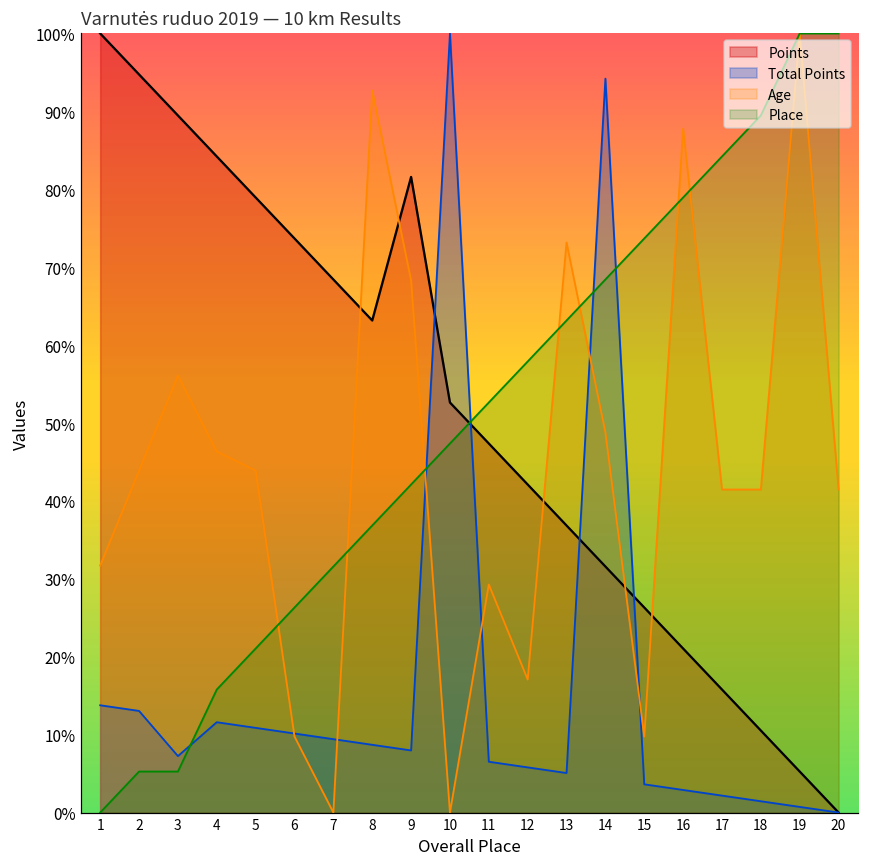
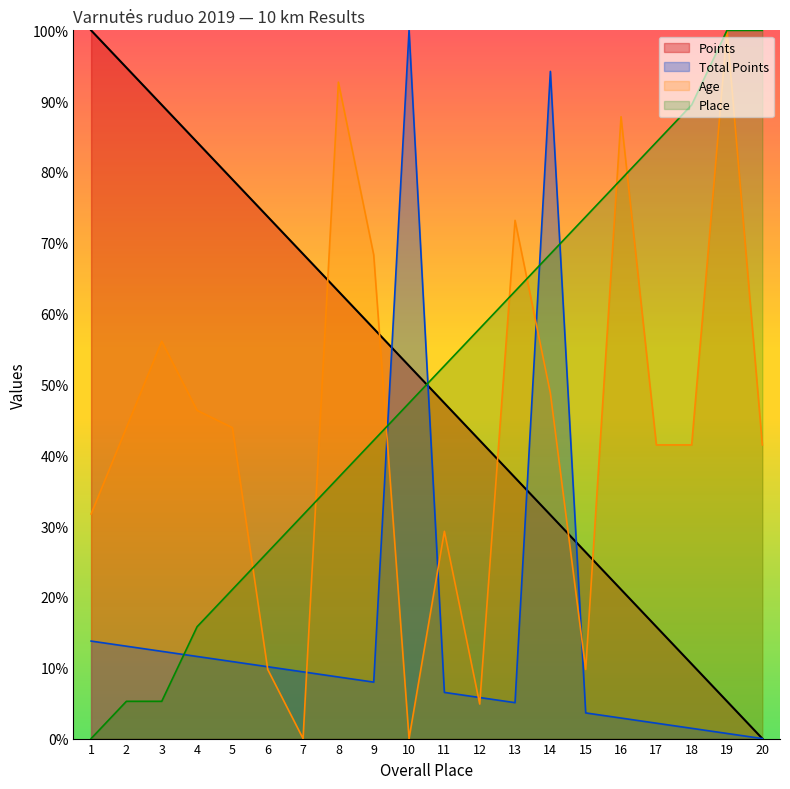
  {
    "Points": {
      "1": "100%",
      "2": "95%",
      "3": "89%",
      "4": "84%",
      "5": "79%",
      "6": "74%",
      "7": "68%",
      "8": "63%",
-     "9": "82%",
+     "9": "58%",
      "10": "53%",
      "11": "47%",
      "12": "42%",
      "13": "37%",
      "14": "32%",
      "15": "26%",
      "16": "21%",
      "17": "16%",
      "18": "11%",
      "19": "5%"
    },
    "Total Points": {
      "1": "14%",
      "2": "13%",
-     "3": "7%",
+     "3": "12%",
      "4": "12%",
      "5": "11%",
      "6": "10%",
      "7": "9%",
      "8": "9%",
      "9": "8%",
      "10": "100%",
      "11": "7%",
      "12": "6%",
      "13": "5%",
      "14": "94%",
      "15": "4%",
      "16": "3%",
      "17": "2%",
      "18": "1%",
      "19": "1%"
    },
    "Age": {
      "1": "32%",
      "2": "44%",
      "3": "56%",
      "4": "46%",
      "5": "44%",
      "6": "10%",
      "7": "0%",
      "8": "93%",
      "9": "68%",
      "10": "0%",
      "11": "29%",
-     "12": "17%",
+     "12": "5%",
      "13": "73%",
      "14": "49%",
      "15": "10%",
      "16": "88%",
      "17": "41%",
      "18": "41%",
      "20": "41%"
    },
    "Place": {
      "1": "0%",
      "2": "5%",
      "3": "5%",
      "4": "16%",
      "5": "21%",
      "6": "26%",
      "7": "32%",
      "8": "37%",
      "9": "42%",
      "10": "47%",
      "11": "53%",
      "12": "58%",
      "13": "63%",
      "14": "68%",
      "15": "74%",
      "16": "79%",
      "17": "84%",
      "20": "100%"
    }
  }
